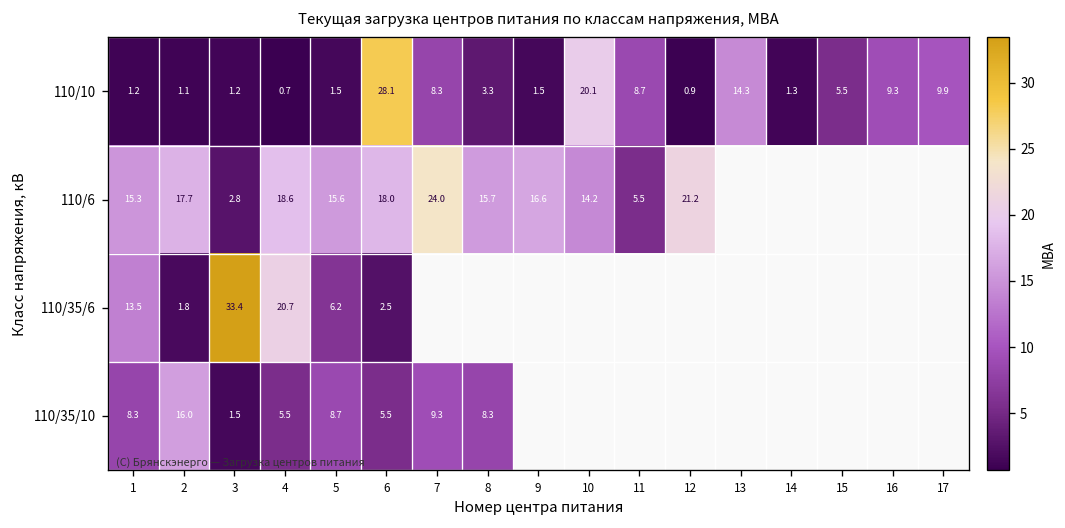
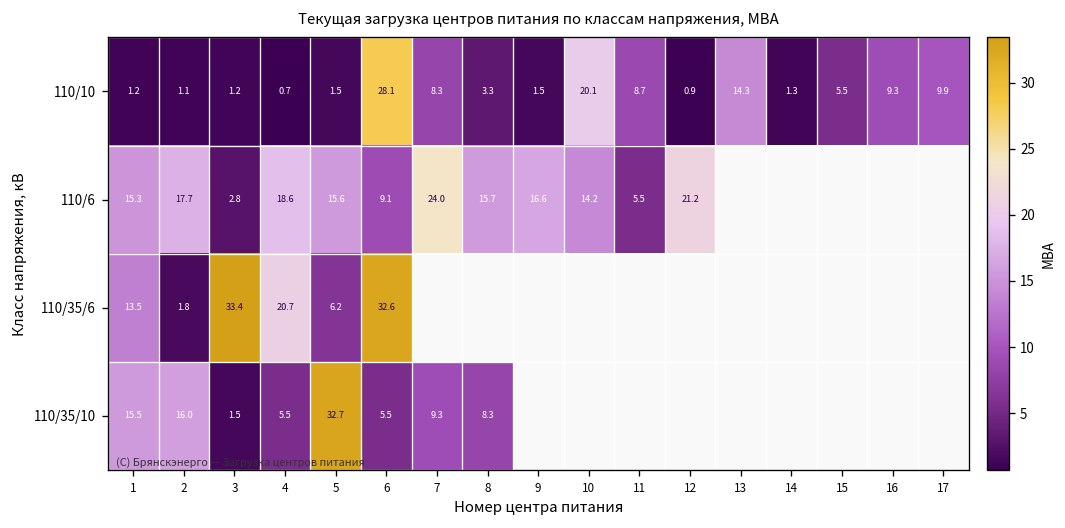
  {
    "110/10": {
      "1": 1.2,
      "2": 1.1,
      "3": 1.2,
      "4": 0.7,
      "5": 1.5,
      "6": 28.1,
      "7": 8.3,
      "8": 3.3,
      "9": 1.5,
      "10": 20.1,
      "11": 8.7,
      "12": 0.9,
      "13": 14.3,
      "14": 1.3,
      "15": 5.5,
      "16": 9.3,
      "17": 9.9
    },
    "110/6": {
      "1": 15.3,
      "2": 17.7,
      "3": 2.8,
      "4": 18.6,
      "5": 15.6,
-     "6": 18.0,
+     "6": 9.1,
      "7": 24.0,
      "8": 15.7,
      "9": 16.6,
      "10": 14.2,
      "11": 5.5,
      "12": 21.2
    },
    "110/35/6": {
      "1": 13.5,
      "2": 1.8,
      "3": 33.4,
      "4": 20.7,
      "5": 6.2,
-     "6": 2.5
+     "6": 32.6
    },
    "110/35/10": {
-     "1": 8.3,
+     "1": 15.5,
      "2": 16.0,
      "4": 5.5,
-     "5": 8.7,
+     "5": 32.7,
      "6": 5.5,
      "7": 9.3,
      "8": 8.3
    }
  }
